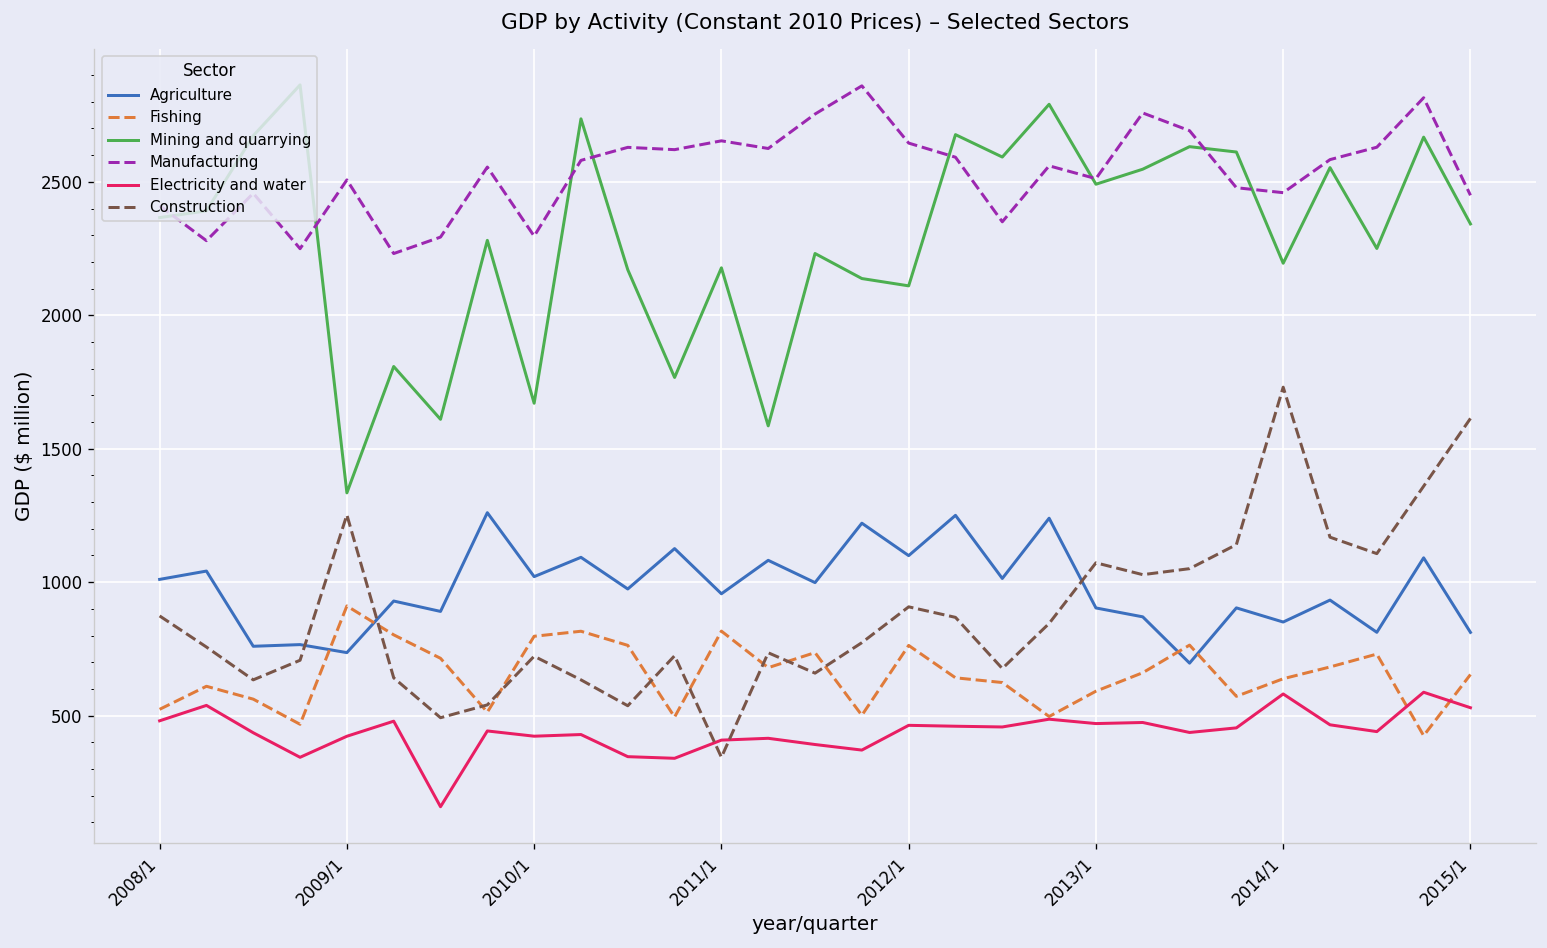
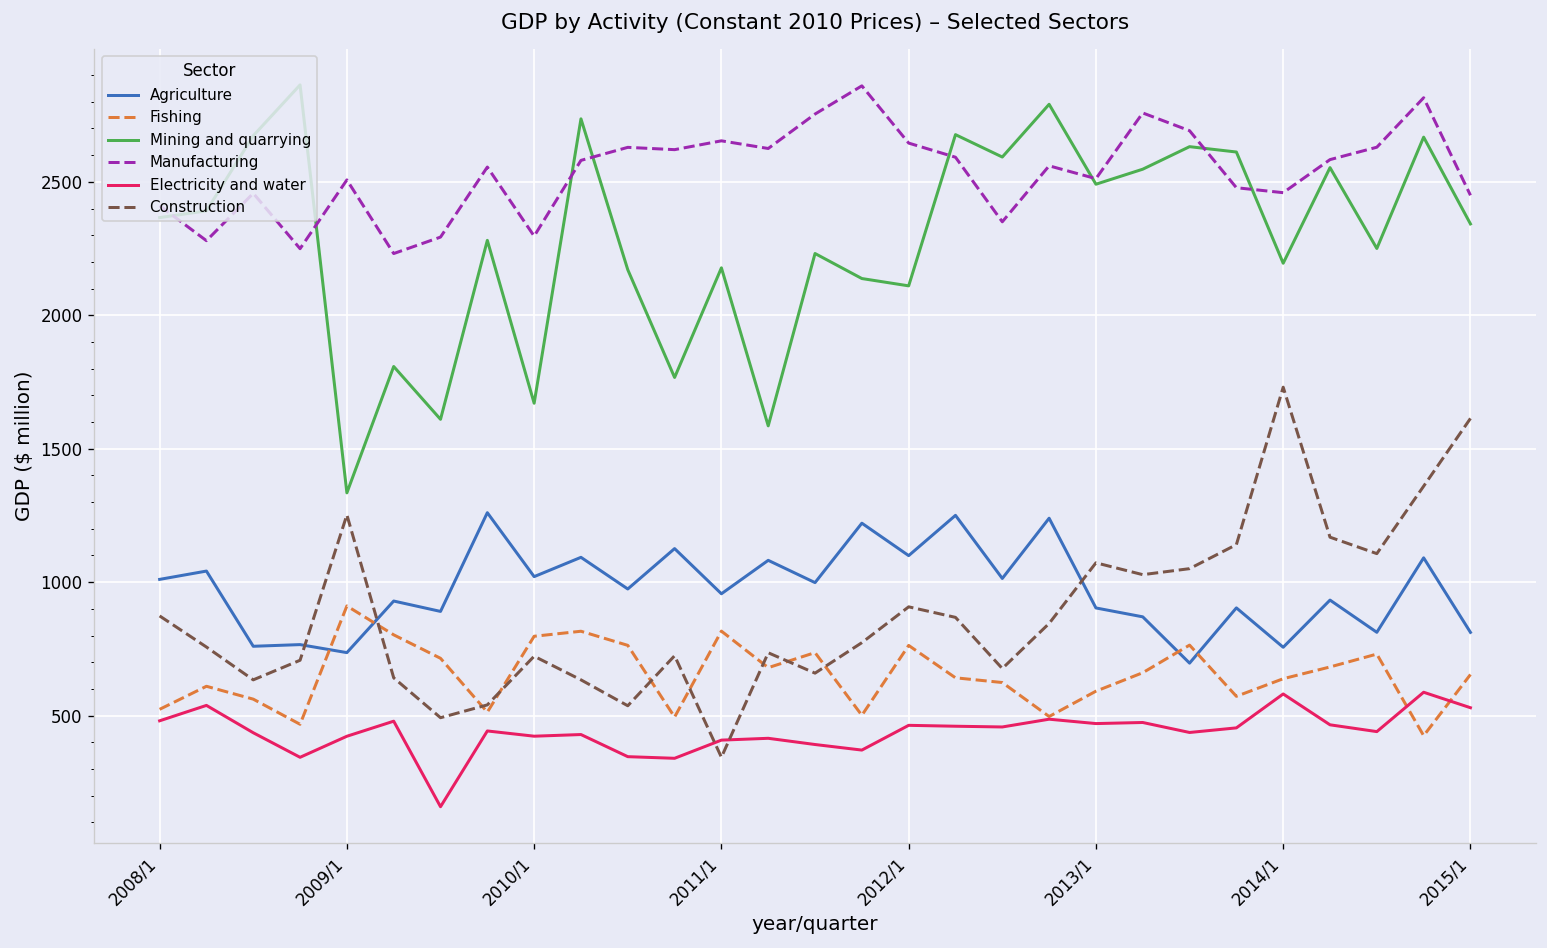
  {
    "Agriculture": {
      "2008/1": 1010,
      "2009/1": 740,
      "2010/1": 1020,
      "2011/1": 960,
      "2012/1": 1100,
      "2013/1": 900,
-     "2014/1": 850,
+     "2014/1": 760,
      "2015/1": 810
    },
    "Fishing": {
      "2008/1": 520,
      "2009/1": 910,
      "2010/1": 800,
      "2011/1": 820,
      "2012/1": 760,
      "2013/1": 590,
      "2014/1": 640,
      "2015/1": 650
    },
    "Mining and quarrying": {
      "2009/1": 1330,
      "2010/1": 1670,
      "2011/1": 2180,
      "2012/1": 2110,
      "2013/1": 2490,
      "2014/1": 2190,
      "2015/1": 2340
    },
    "Manufacturing": {
      "2009/1": 2510,
      "2010/1": 2300,
      "2011/1": 2650,
      "2012/1": 2650,
      "2013/1": 2510,
      "2014/1": 2460,
      "2015/1": 2450
    },
    "Electricity and water": {
      "2008/1": 480,
      "2009/1": 420,
      "2010/1": 420,
      "2011/1": 410,
      "2012/1": 460,
      "2013/1": 470,
      "2014/1": 580,
      "2015/1": 530
    },
    "Construction": {
      "2008/1": 870,
      "2009/1": 1250,
      "2010/1": 720,
      "2011/1": 340,
      "2012/1": 910,
      "2013/1": 1070,
      "2014/1": 1730,
      "2015/1": 1610
    }
  }
